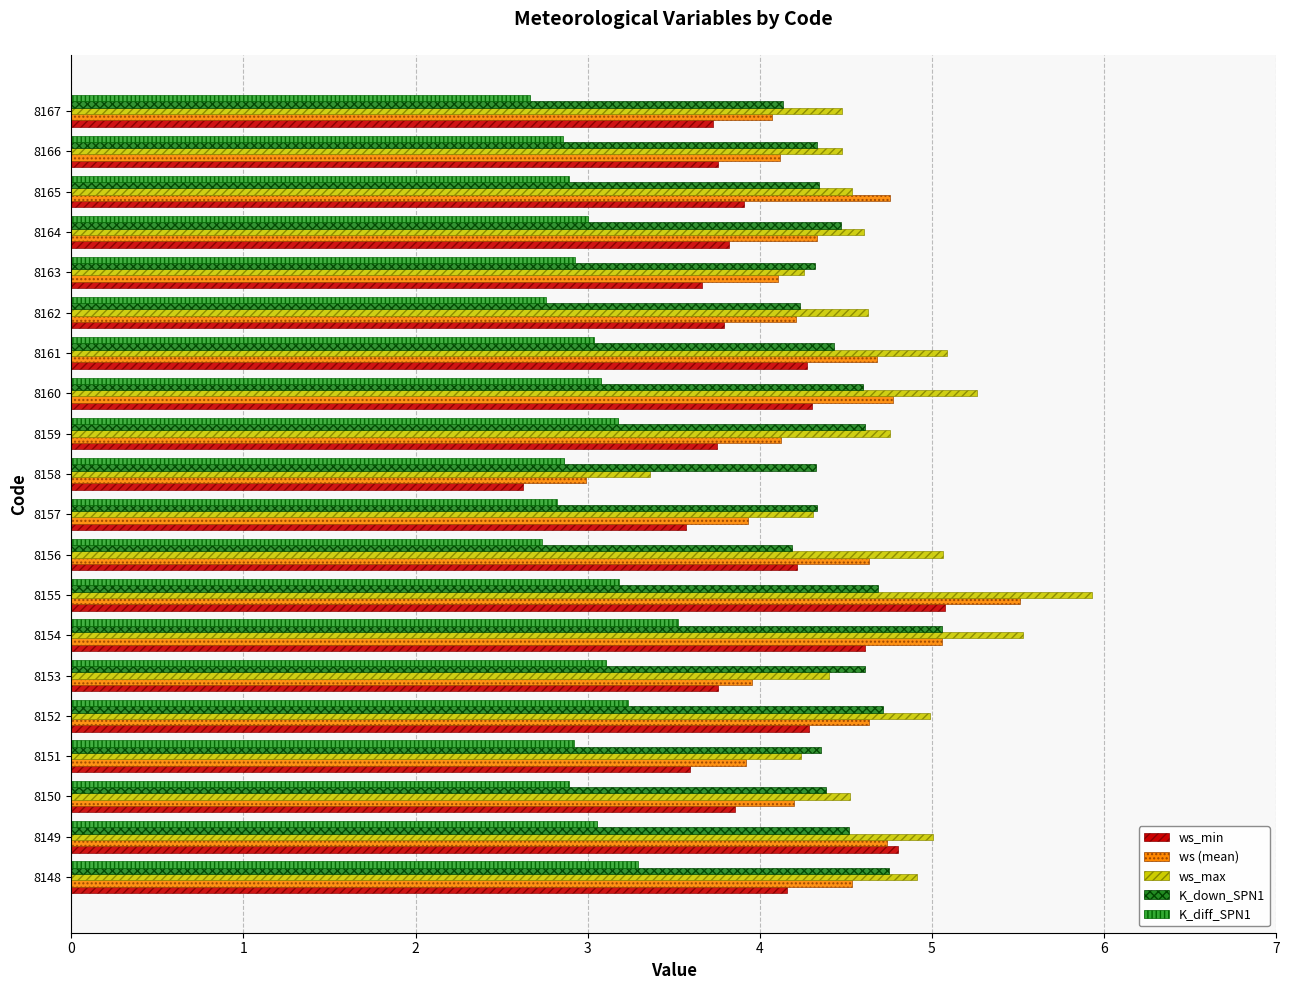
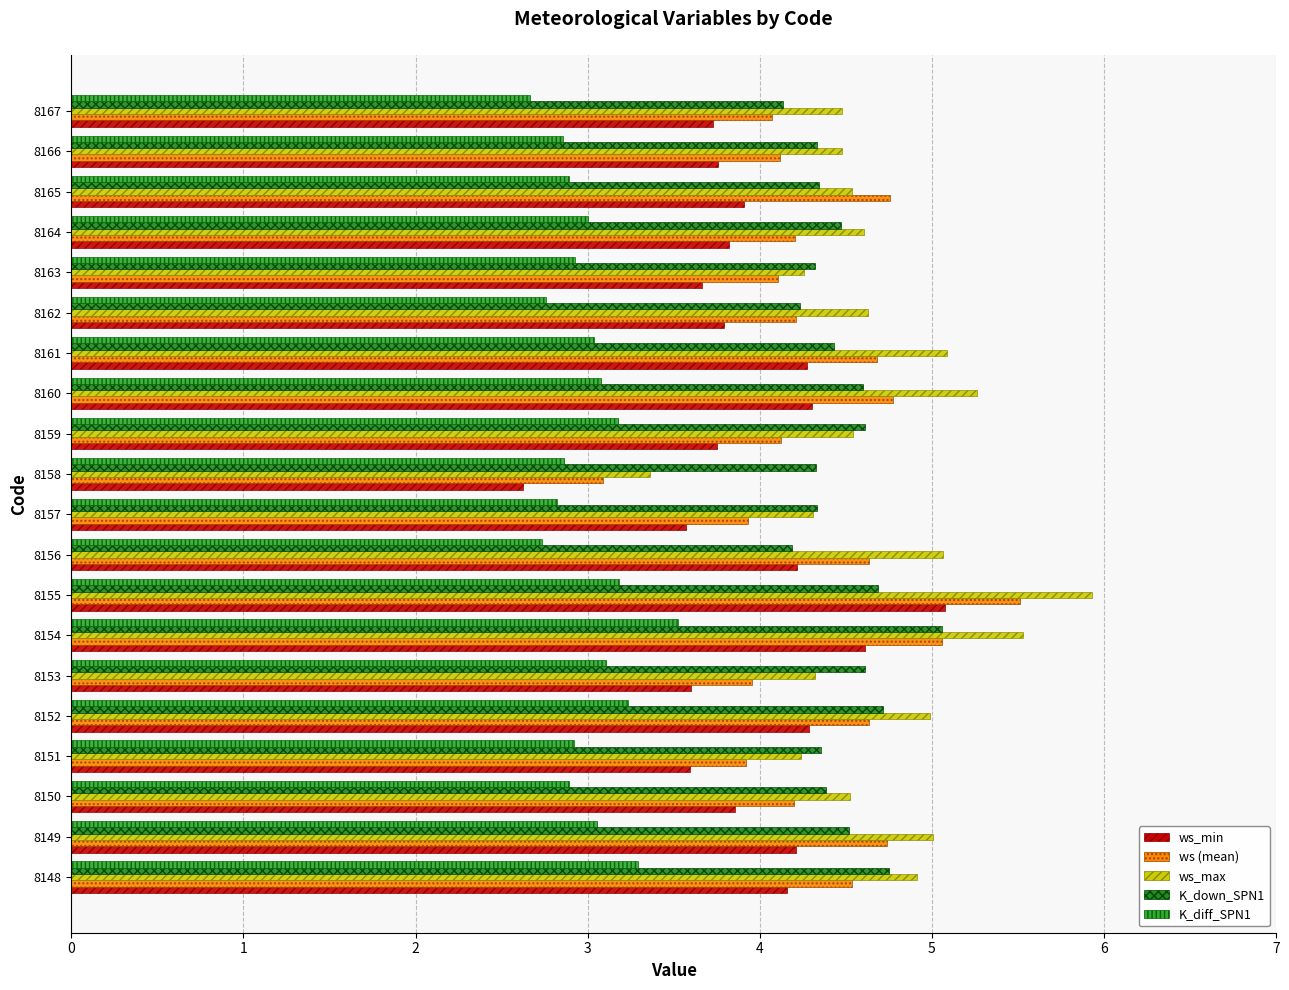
  {
    "ws_min": {
      "8167": 3.73,
      "8166": 3.76,
      "8165": 3.91,
      "8164": 3.82,
      "8163": 3.67,
      "8162": 3.79,
      "8161": 4.27,
      "8160": 4.30,
      "8159": 3.75,
      "8158": 2.63,
      "8157": 3.57,
      "8156": 4.22,
      "8155": 5.08,
      "8154": 4.61,
-     "8153": 3.76,
+     "8153": 3.60,
      "8152": 4.29,
      "8151": 3.59,
      "8150": 3.86,
-     "8149": 4.80,
+     "8149": 4.21,
      "8148": 4.16
    },
    "ws (mean)": {
      "8167": 4.07,
      "8166": 4.12,
      "8165": 4.76,
-     "8164": 4.33,
+     "8164": 4.20,
      "8163": 4.10,
      "8162": 4.21,
      "8161": 4.68,
      "8160": 4.77,
      "8159": 4.12,
-     "8158": 2.99,
+     "8158": 3.09,
      "8157": 3.93,
      "8156": 4.64,
      "8155": 5.51,
      "8154": 5.06,
      "8153": 3.96,
      "8152": 4.64,
      "8151": 3.92,
      "8150": 4.20,
      "8149": 4.74,
      "8148": 4.53
    },
    "ws_max": {
      "8167": 4.48,
      "8166": 4.48,
      "8165": 4.54,
      "8164": 4.61,
      "8163": 4.26,
      "8162": 4.63,
      "8161": 5.09,
      "8160": 5.26,
-     "8159": 4.76,
+     "8159": 4.54,
      "8158": 3.36,
      "8157": 4.31,
      "8156": 5.07,
      "8155": 5.93,
      "8154": 5.53,
-     "8153": 4.40,
+     "8153": 4.32,
      "8152": 4.99,
      "8151": 4.24,
      "8150": 4.52,
      "8149": 5.01,
      "8148": 4.92
    }
  }
